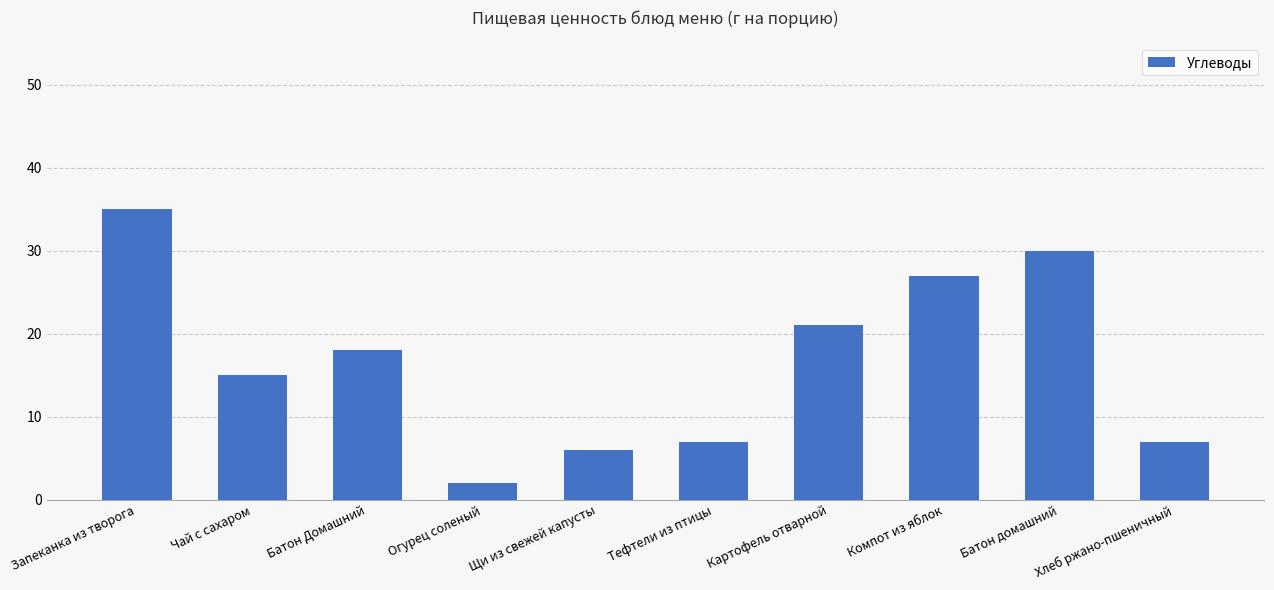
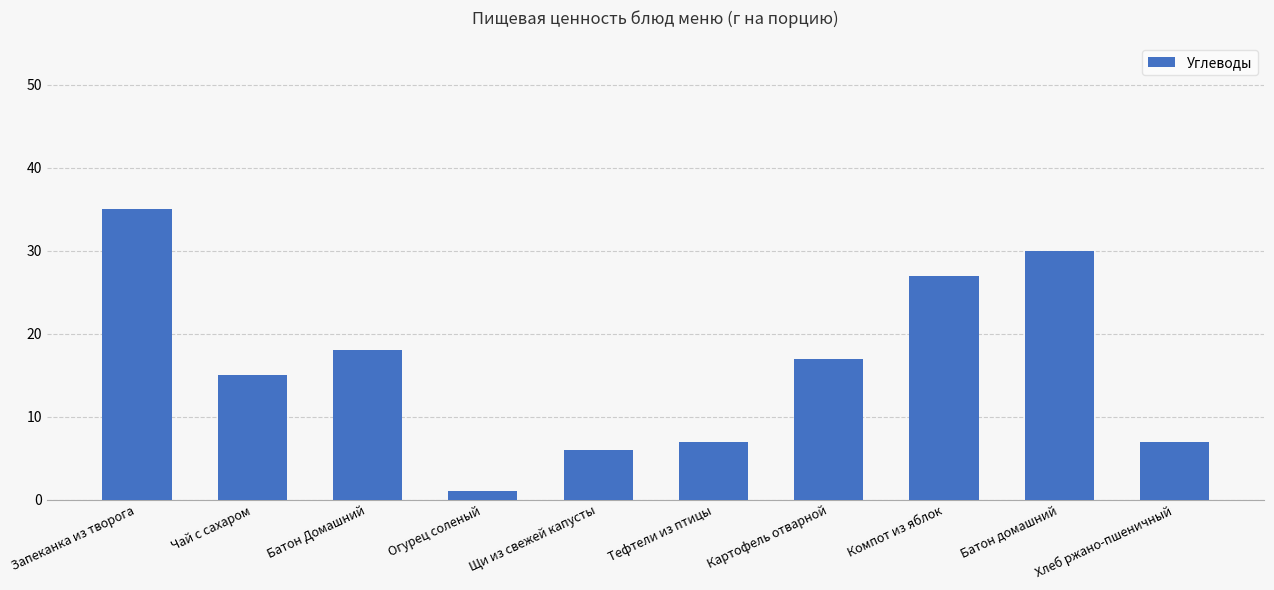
  {
    "Запеканка из творога": 35,
    "Чай с сахаром": 15,
    "Батон Домашний": 18,
-   "Огурец соленый": 2,
+   "Огурец соленый": 1,
    "Щи из свежей капусты": 6,
    "Тефтели из птицы": 7,
-   "Картофель отварной": 21,
+   "Картофель отварной": 17,
    "Компот из яблок": 27,
    "Батон домашний": 30,
    "Хлеб ржано-пшеничный": 7
  }
